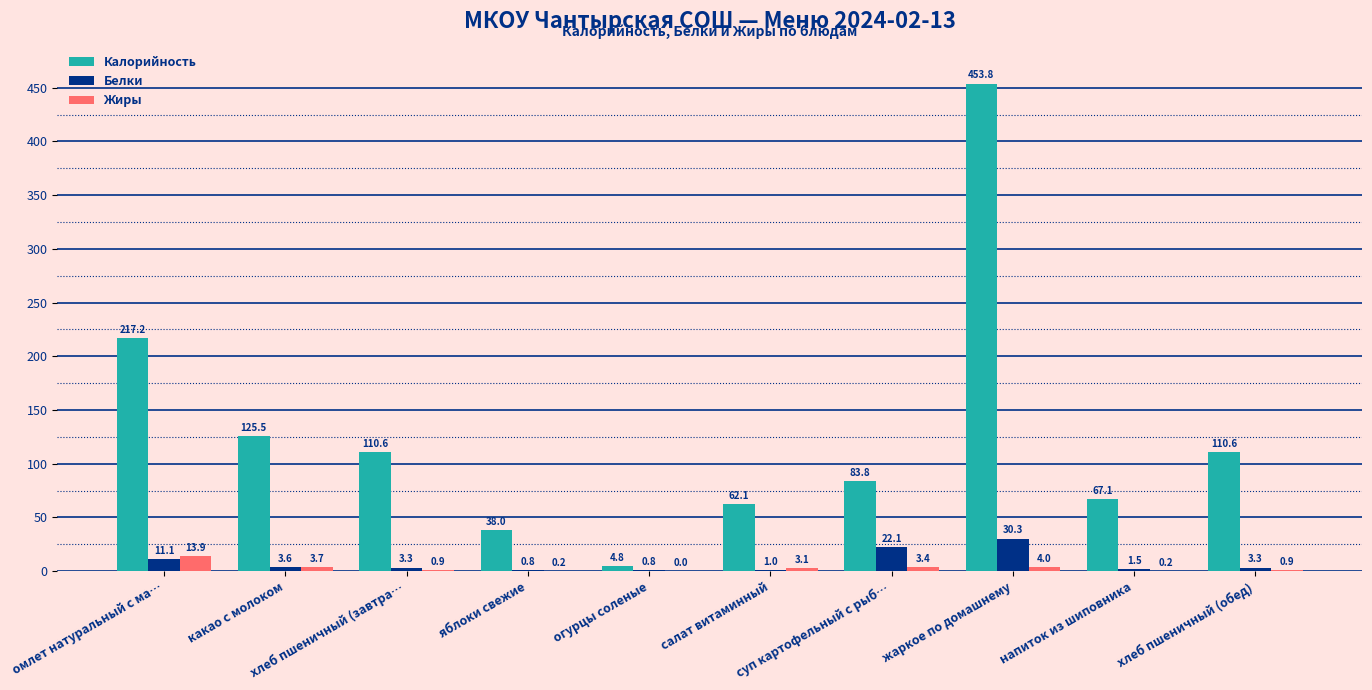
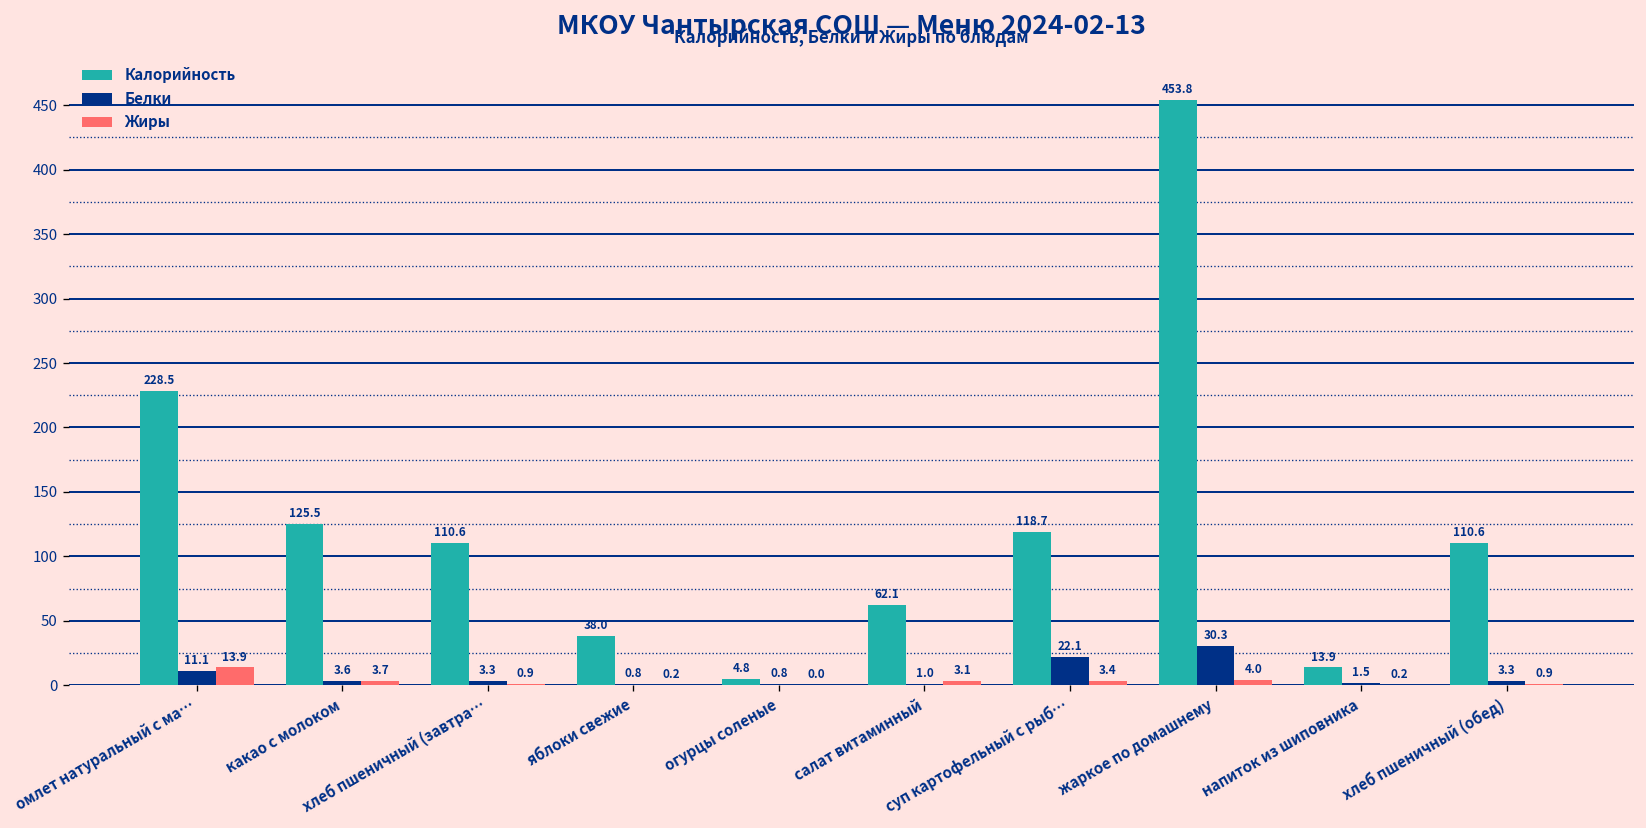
  {
    "Калорийность": {
-     "омлет натуральный с ма…": 217.2,
+     "омлет натуральный с ма…": 228.5,
      "какао с молоком": 125.5,
      "хлеб пшеничный (завтра…": 110.6,
      "яблоки свежие": 38.0,
      "огурцы соленые": 4.8,
      "салат витаминный": 62.1,
-     "суп картофельный с рыб…": 83.8,
+     "суп картофельный с рыб…": 118.7,
      "жаркое по домашнему": 453.8,
-     "напиток из шиповника": 67.1,
+     "напиток из шиповника": 13.9,
      "хлеб пшеничный (обед)": 110.6
    },
    "Белки": {
      "омлет натуральный с ма…": 11.1,
      "какао с молоком": 3.6,
      "хлеб пшеничный (завтра…": 3.3,
      "яблоки свежие": 0.8,
      "огурцы соленые": 0.8,
      "салат витаминный": 1.0,
      "суп картофельный с рыб…": 22.1,
      "жаркое по домашнему": 30.3,
      "напиток из шиповника": 1.5,
      "хлеб пшеничный (обед)": 3.3
    },
    "Жиры": {
      "омлет натуральный с ма…": 13.9,
      "какао с молоком": 3.7,
      "хлеб пшеничный (завтра…": 0.9,
      "яблоки свежие": 0.2,
      "огурцы соленые": 0.0,
      "салат витаминный": 3.1,
      "суп картофельный с рыб…": 3.4,
      "жаркое по домашнему": 4.0,
      "напиток из шиповника": 0.2,
      "хлеб пшеничный (обед)": 0.9
    }
  }
